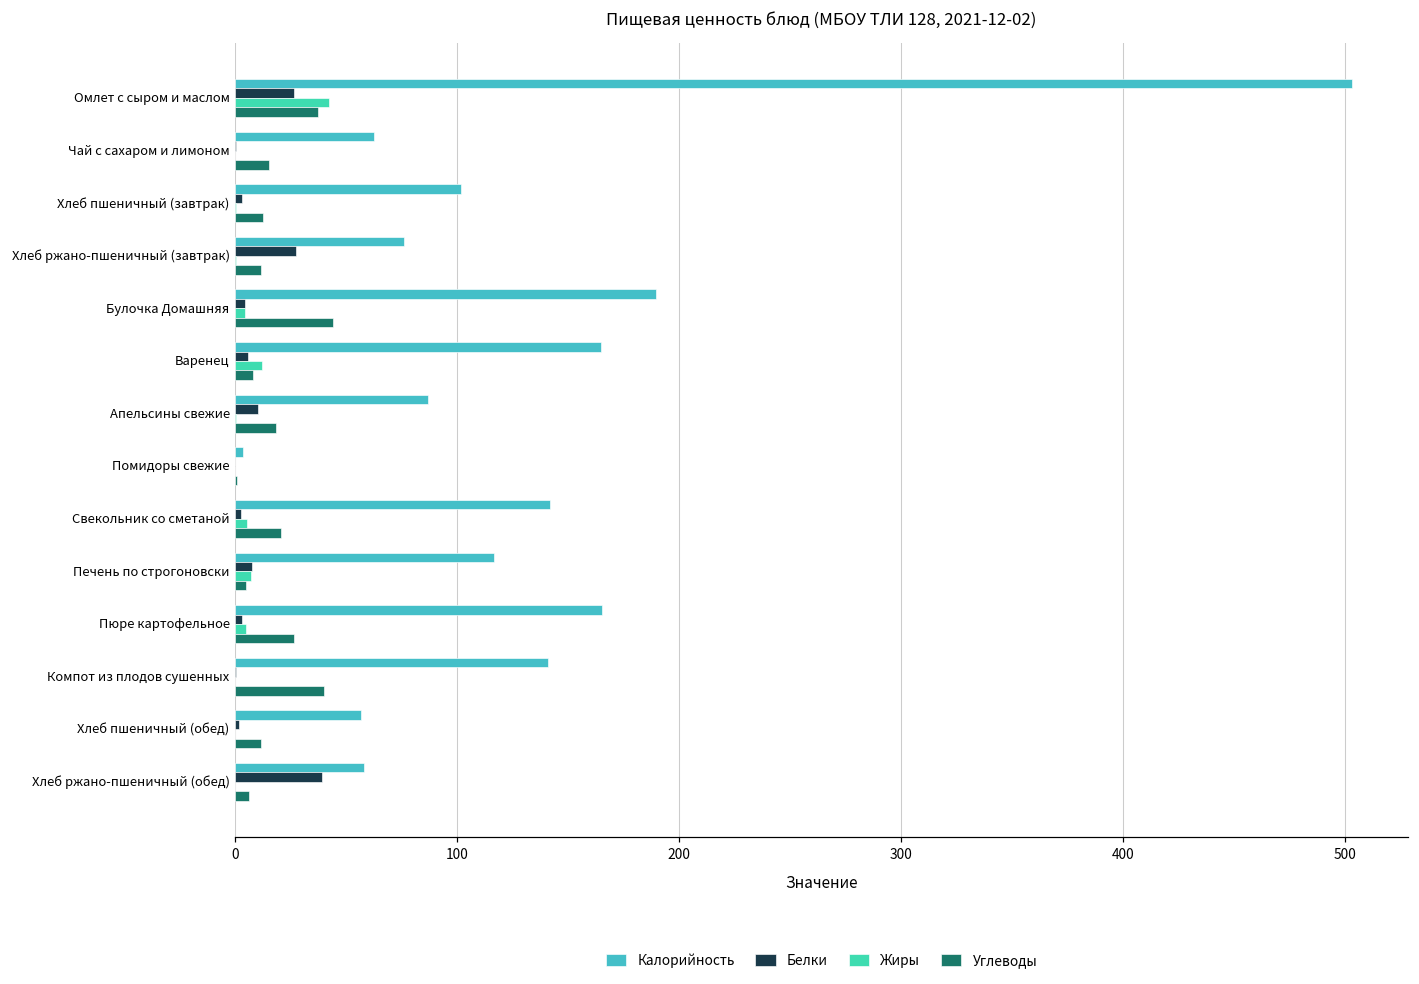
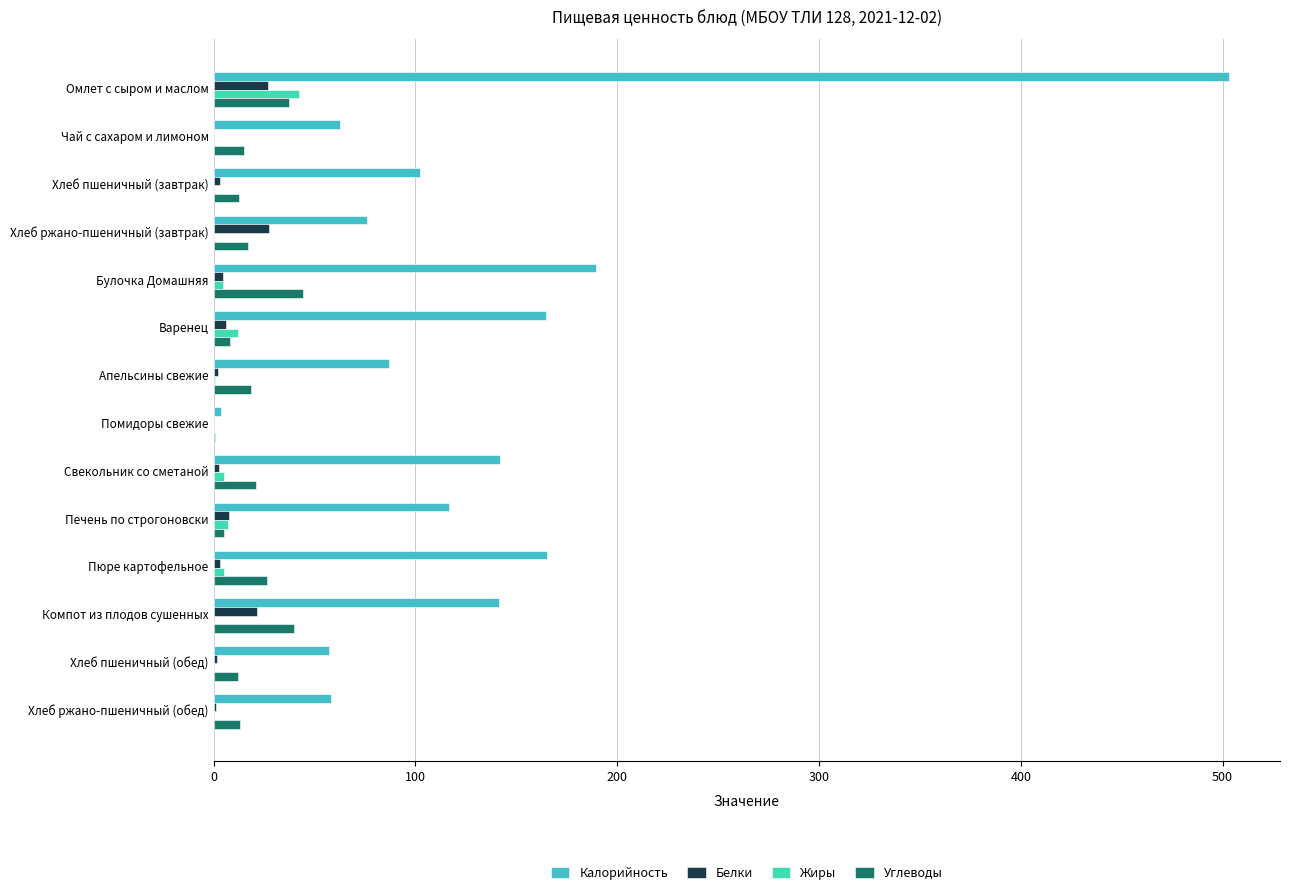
  {
    "Белки": {
      "Омлет с сыром и маслом": 27,
      "Хлеб пшеничный (завтрак)": 3,
      "Хлеб ржано-пшеничный (завтрак)": 28,
      "Булочка Домашняя": 5,
      "Варенец": 6,
-     "Апельсины свежие": 10,
+     "Апельсины свежие": 2,
      "Свекольник со сметаной": 3,
      "Печень по строгоновски": 8,
      "Пюре картофельное": 3,
-     "Компот из плодов сушенных": 1,
+     "Компот из плодов сушенных": 21,
      "Хлеб пшеничный (обед)": 2,
-     "Хлеб ржано-пшеничный (обед)": 39
+     "Хлеб ржано-пшеничный (обед)": 1
    },
    "Углеводы": {
      "Омлет с сыром и маслом": 37,
      "Чай с сахаром и лимоном": 15,
      "Хлеб пшеничный (завтрак)": 13,
-     "Хлеб ржано-пшеничный (завтрак)": 12,
+     "Хлеб ржано-пшеничный (завтрак)": 17,
      "Булочка Домашняя": 44,
      "Варенец": 8,
      "Апельсины свежие": 19,
      "Свекольник со сметаной": 21,
      "Печень по строгоновски": 5,
      "Пюре картофельное": 26,
      "Компот из плодов сушенных": 40,
      "Хлеб пшеничный (обед)": 12,
-     "Хлеб ржано-пшеничный (обед)": 6
+     "Хлеб ржано-пшеничный (обед)": 13
    }
  }
